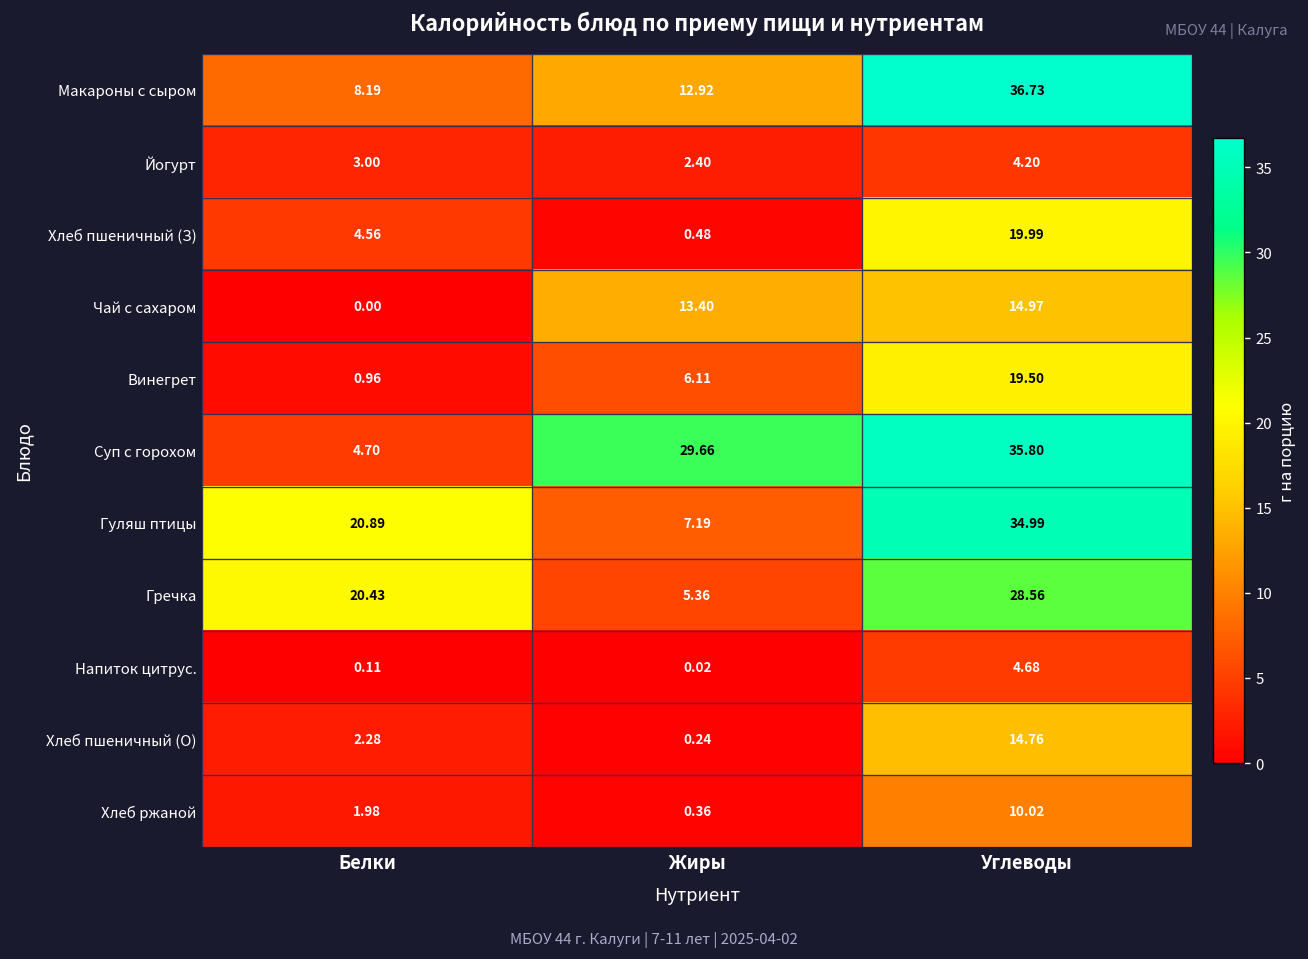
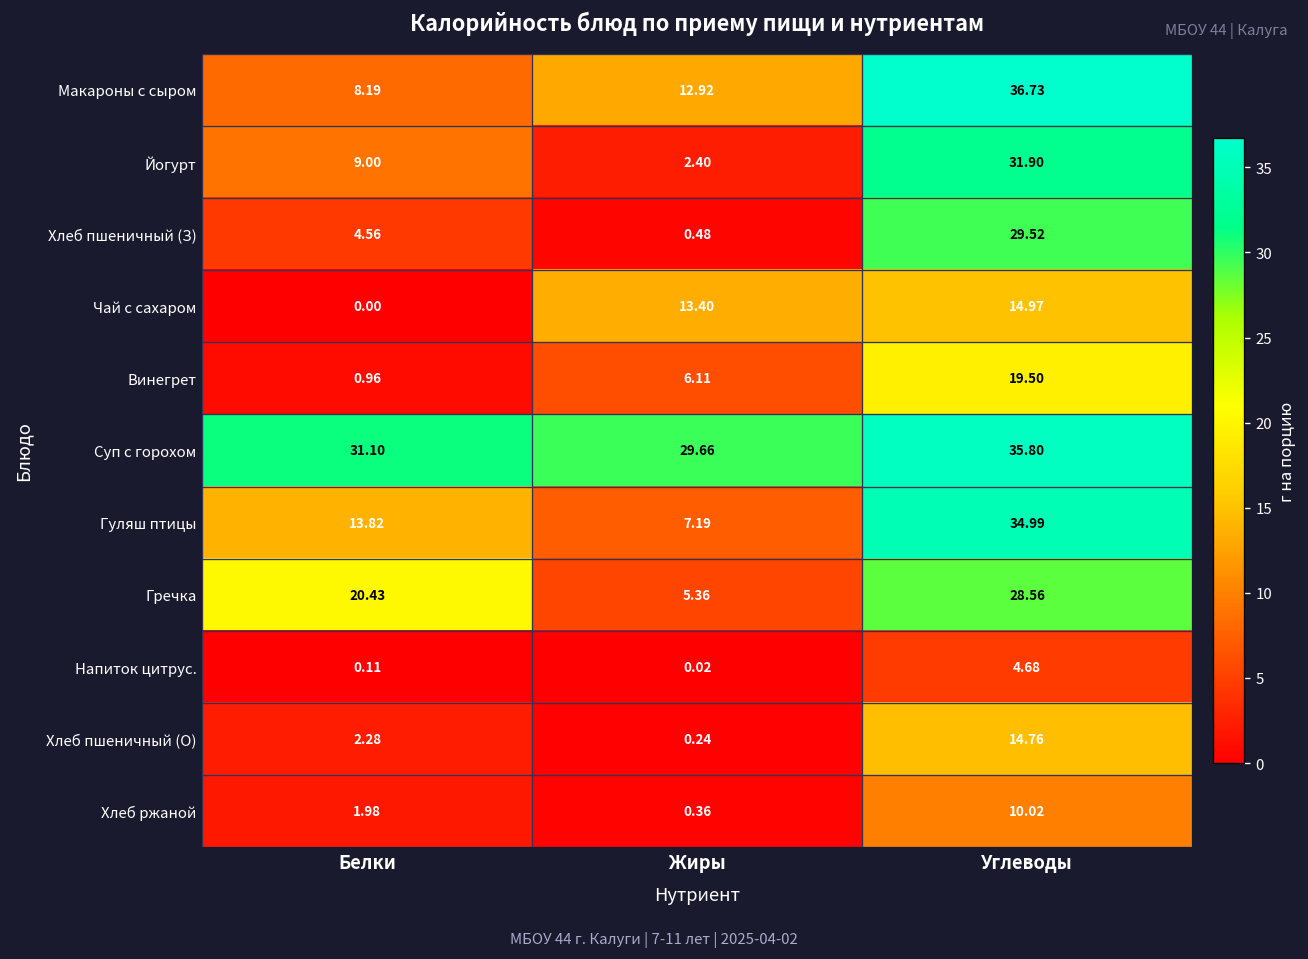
  {
    "Макароны с сыром": {
      "Белки": 8.19,
      "Жиры": 12.92,
      "Углеводы": 36.73
    },
    "Йогурт": {
-     "Белки": 3.00,
+     "Белки": 9.00,
      "Жиры": 2.40,
-     "Углеводы": 4.20
+     "Углеводы": 31.90
    },
    "Хлеб пшеничный (З)": {
      "Белки": 4.56,
      "Жиры": 0.48,
-     "Углеводы": 19.99
+     "Углеводы": 29.52
    },
    "Чай с сахаром": {
      "Белки": 0.00,
      "Жиры": 13.40,
      "Углеводы": 14.97
    },
    "Винегрет": {
      "Белки": 0.96,
      "Жиры": 6.11,
      "Углеводы": 19.50
    },
    "Суп с горохом": {
-     "Белки": 4.70,
+     "Белки": 31.10,
      "Жиры": 29.66,
      "Углеводы": 35.80
    },
    "Гуляш птицы": {
-     "Белки": 20.89,
+     "Белки": 13.82,
      "Жиры": 7.19,
      "Углеводы": 34.99
    },
    "Гречка": {
      "Белки": 20.43,
      "Жиры": 5.36,
      "Углеводы": 28.56
    },
    "Напиток цитрус.": {
      "Белки": 0.11,
      "Жиры": 0.02,
      "Углеводы": 4.68
    },
    "Хлеб пшеничный (О)": {
      "Белки": 2.28,
      "Жиры": 0.24,
      "Углеводы": 14.76
    },
    "Хлеб ржаной": {
      "Белки": 1.98,
      "Жиры": 0.36,
      "Углеводы": 10.02
    }
  }
